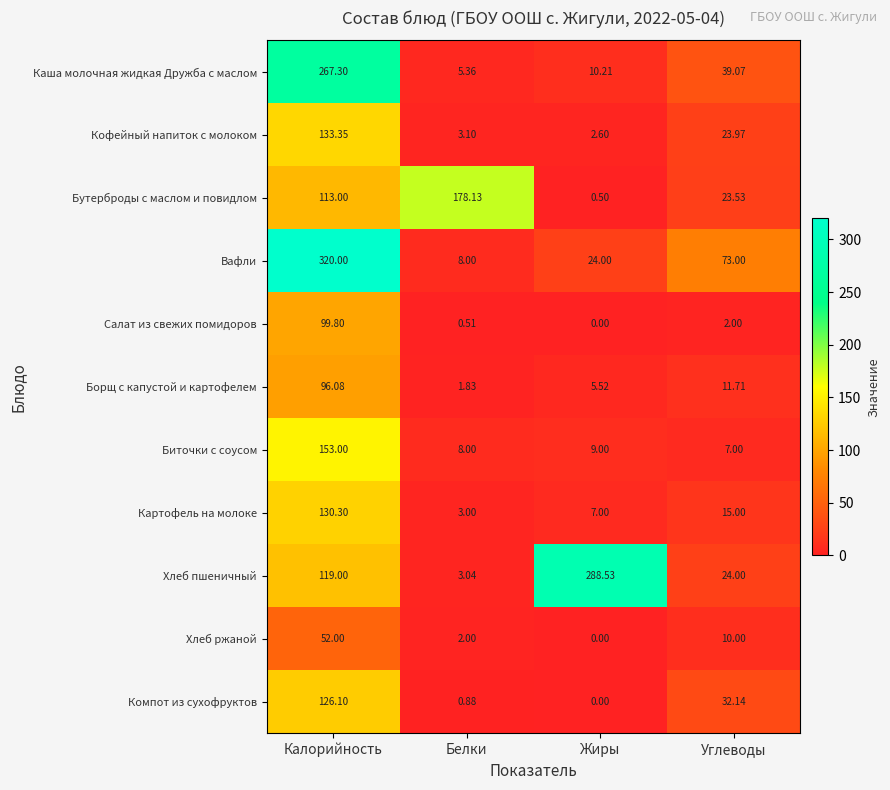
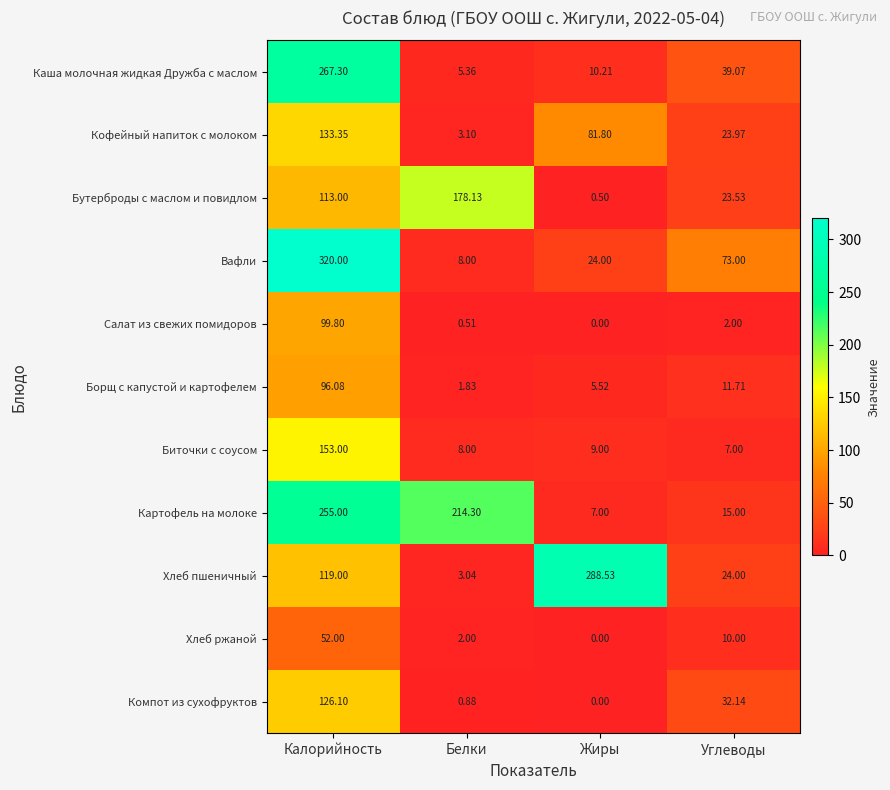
  {
    "Каша молочная жидкая Дружба с маслом": {
      "Калорийность": 267.30,
      "Белки": 5.36,
      "Жиры": 10.21,
      "Углеводы": 39.07
    },
    "Кофейный напиток с молоком": {
      "Калорийность": 133.35,
      "Белки": 3.10,
-     "Жиры": 2.60,
+     "Жиры": 81.80,
      "Углеводы": 23.97
    },
    "Бутерброды с маслом и повидлом": {
      "Калорийность": 113.00,
      "Белки": 178.13,
      "Жиры": 0.50,
      "Углеводы": 23.53
    },
    "Вафли": {
      "Калорийность": 320.00,
      "Белки": 8.00,
      "Жиры": 24.00,
      "Углеводы": 73.00
    },
    "Салат из свежих помидоров": {
      "Калорийность": 99.80,
      "Белки": 0.51,
      "Жиры": 0.00,
      "Углеводы": 2.00
    },
    "Борщ с капустой и картофелем": {
      "Калорийность": 96.08,
      "Белки": 1.83,
      "Жиры": 5.52,
      "Углеводы": 11.71
    },
    "Биточки с соусом": {
      "Калорийность": 153.00,
      "Белки": 8.00,
      "Жиры": 9.00,
      "Углеводы": 7.00
    },
    "Картофель на молоке": {
-     "Калорийность": 130.30,
-     "Белки": 3.00,
+     "Калорийность": 255.00,
+     "Белки": 214.30,
      "Жиры": 7.00,
      "Углеводы": 15.00
    },
    "Хлеб пшеничный": {
      "Калорийность": 119.00,
      "Белки": 3.04,
      "Жиры": 288.53,
      "Углеводы": 24.00
    },
    "Хлеб ржаной": {
      "Калорийность": 52.00,
      "Белки": 2.00,
      "Жиры": 0.00,
      "Углеводы": 10.00
    },
    "Компот из сухофруктов": {
      "Калорийность": 126.10,
      "Белки": 0.88,
      "Жиры": 0.00,
      "Углеводы": 32.14
    }
  }
